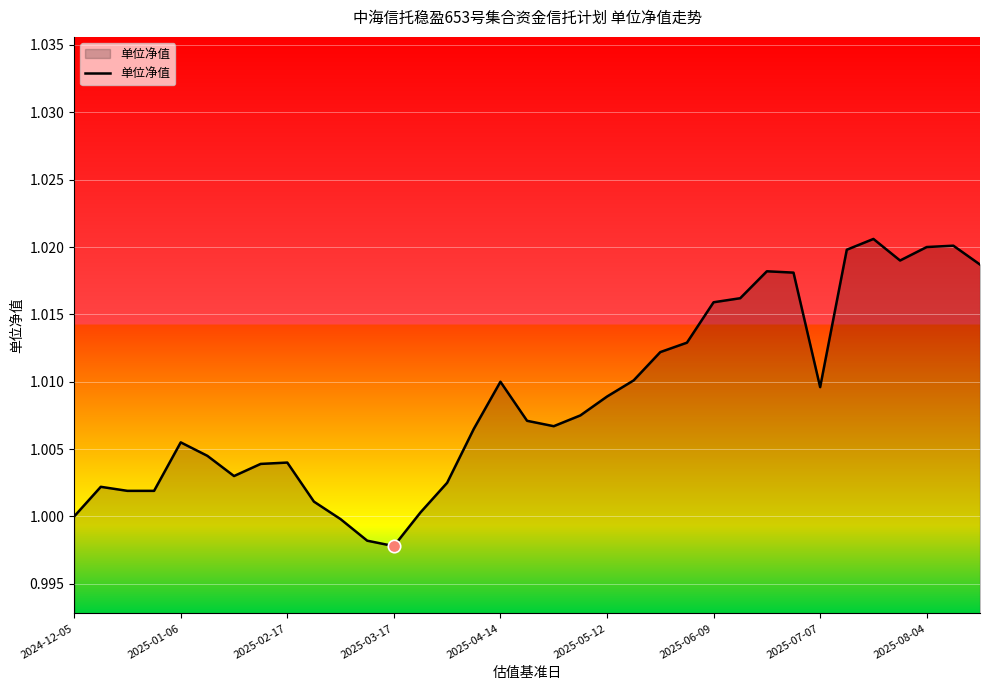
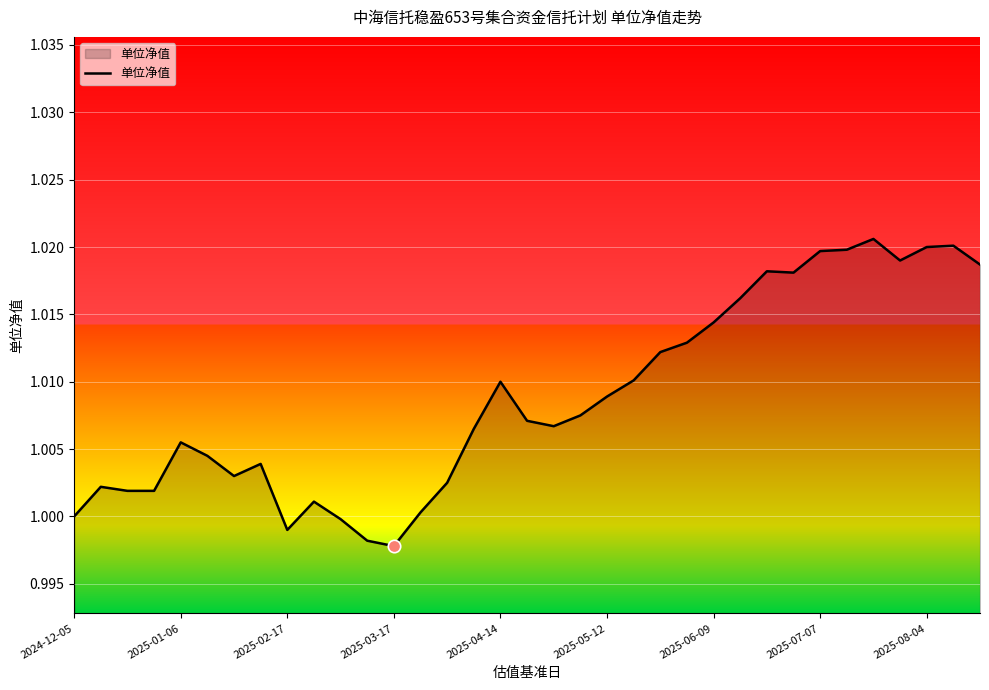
  {
    "单位净值": {
      "2024-12-05": 1.0000,
      "2025-01-06": 1.0055,
-     "2025-02-17": 1.004,
+     "2025-02-17": 0.999,
      "2025-04-14": 1.0100,
      "2025-05-12": 1.0089,
-     "2025-06-09": 1.0159,
-     "2025-07-07": 1.0096,
+     "2025-06-09": 1.0144,
+     "2025-07-07": 1.0197,
      "2025-08-04": 1.0200
    }
  }
